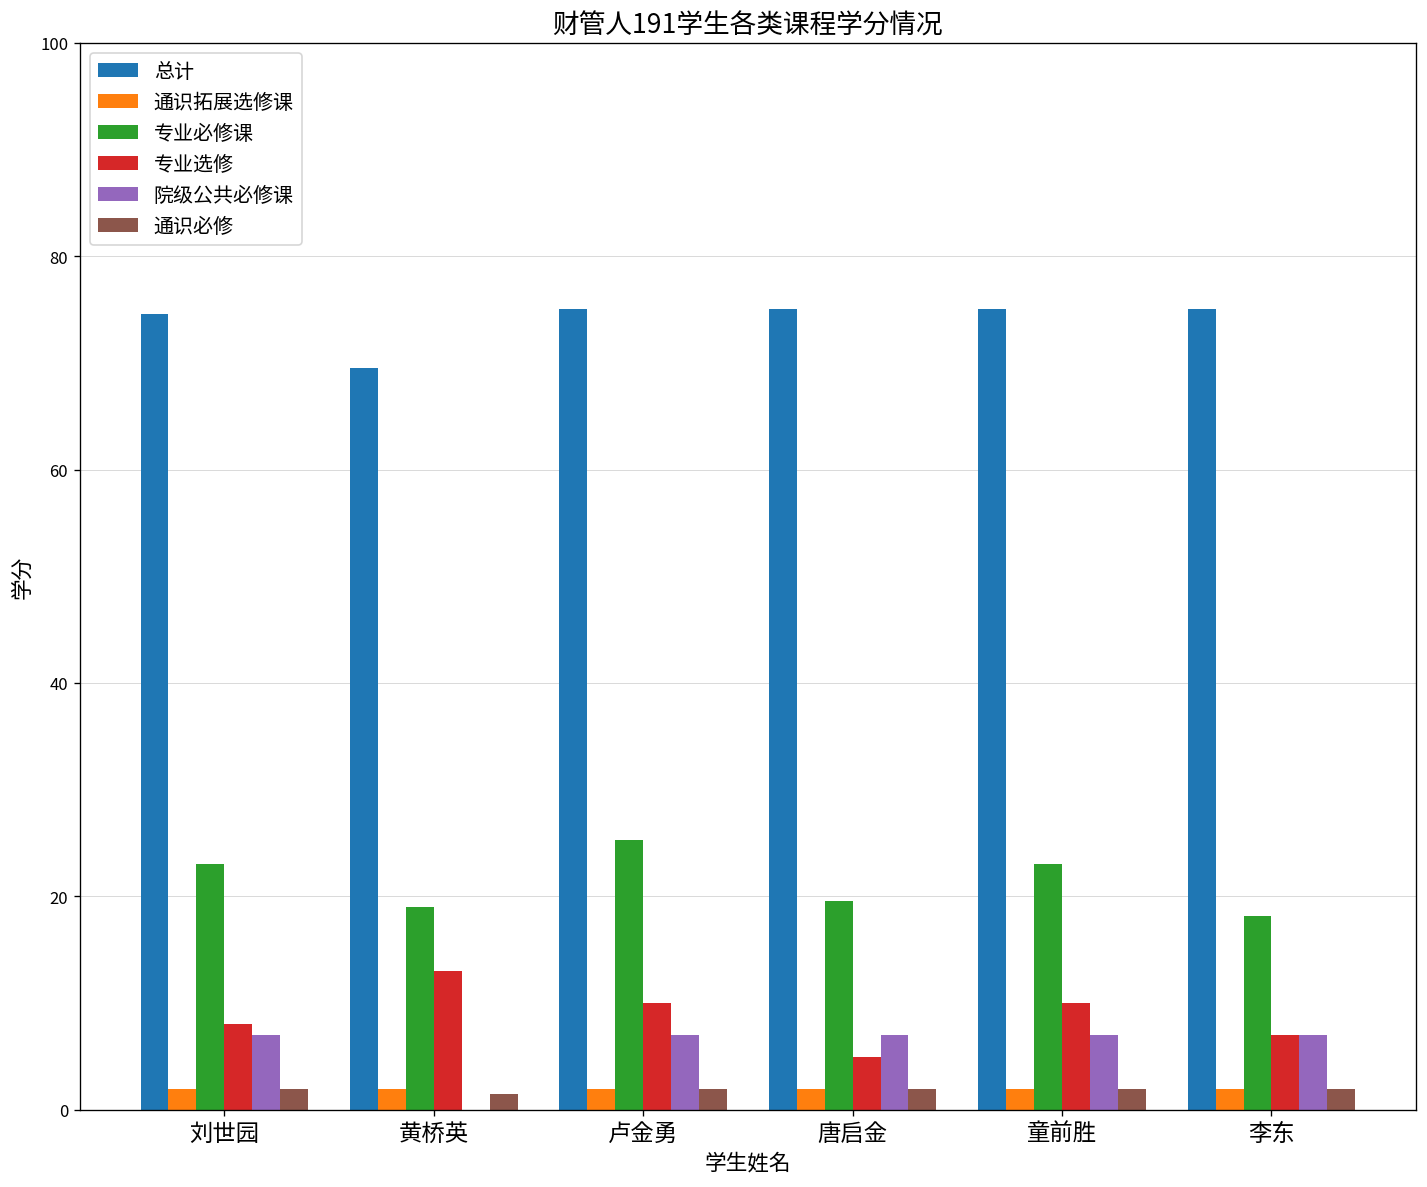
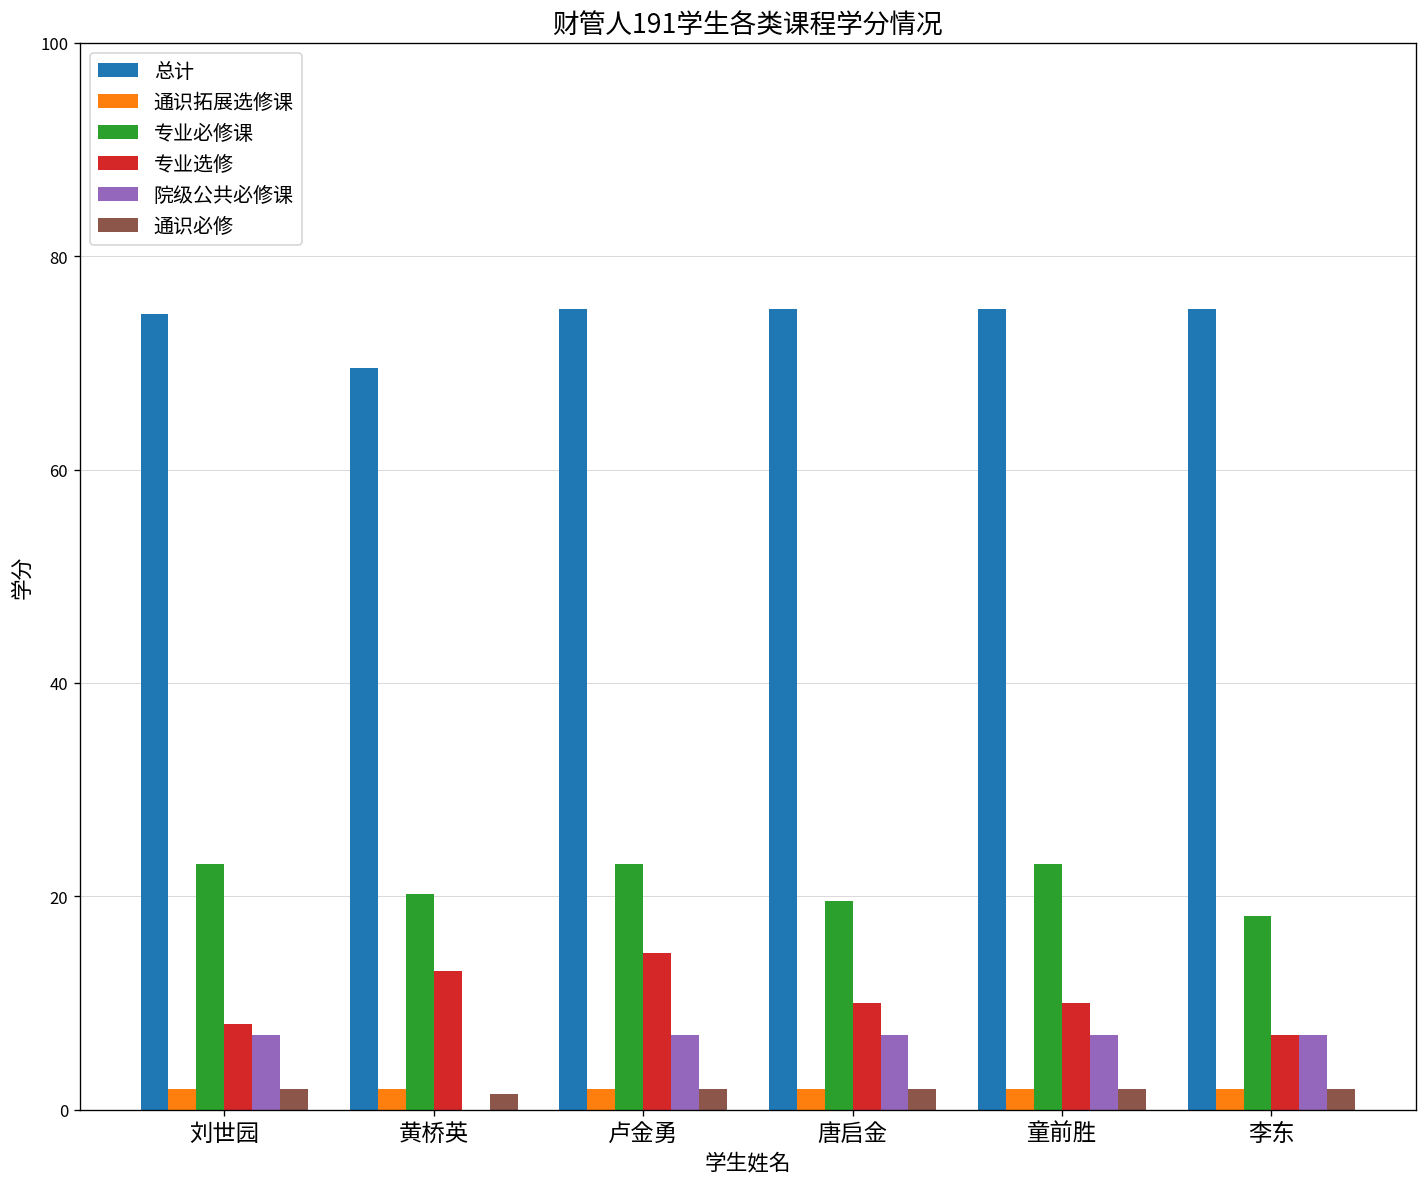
  {
    "总计": {
      "刘世园": 75,
      "黄桥英": 70,
      "卢金勇": 75,
      "唐启金": 75,
      "童前胜": 75,
      "李东": 75
    },
    "通识拓展选修课": {
      "刘世园": 2,
      "黄桥英": 2,
      "卢金勇": 2,
      "唐启金": 2,
      "童前胜": 2,
      "李东": 2
    },
    "专业必修课": {
      "刘世园": 23,
-     "黄桥英": 19,
-     "卢金勇": 25,
+     "黄桥英": 20,
+     "卢金勇": 23,
      "唐启金": 20,
      "童前胜": 23,
      "李东": 18
    },
    "专业选修": {
      "刘世园": 8,
      "黄桥英": 13,
-     "卢金勇": 10,
-     "唐启金": 5,
+     "卢金勇": 15,
+     "唐启金": 10,
      "童前胜": 10,
      "李东": 7
    },
    "院级公共必修课": {
      "刘世园": 7,
      "黄桥英": 0,
      "卢金勇": 7,
      "唐启金": 7,
      "童前胜": 7,
      "李东": 7
    },
    "通识必修": {
      "刘世园": 2,
      "黄桥英": 2,
      "卢金勇": 2,
      "唐启金": 2,
      "童前胜": 2,
      "李东": 2
    }
  }
